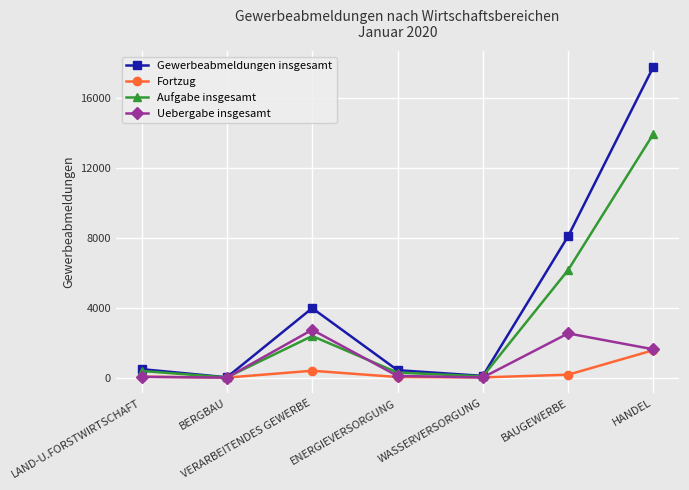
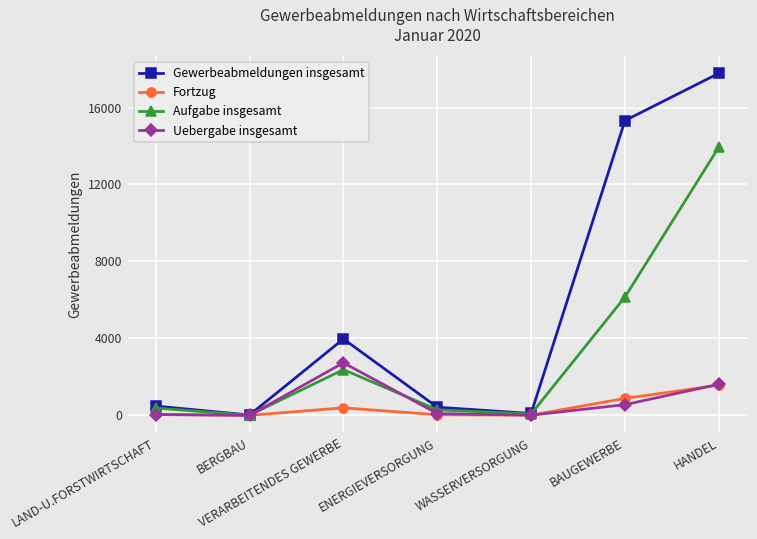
  {
    "Gewerbeabmeldungen insgesamt": {
      "VERARBEITENDES GEWERBE": 4000,
-     "BAUGEWERBE": 8100,
+     "BAUGEWERBE": 15300,
      "HANDEL": 17800
    },
    "Fortzug": {
      "VERARBEITENDES GEWERBE": 400,
-     "BAUGEWERBE": 200
+     "BAUGEWERBE": 900
    },
    "Aufgabe insgesamt": {
      "VERARBEITENDES GEWERBE": 2400,
      "BAUGEWERBE": 6200,
      "HANDEL": 13900
    },
    "Uebergabe insgesamt": {
      "VERARBEITENDES GEWERBE": 2700,
-     "BAUGEWERBE": 2500
+     "BAUGEWERBE": 600
    }
  }
